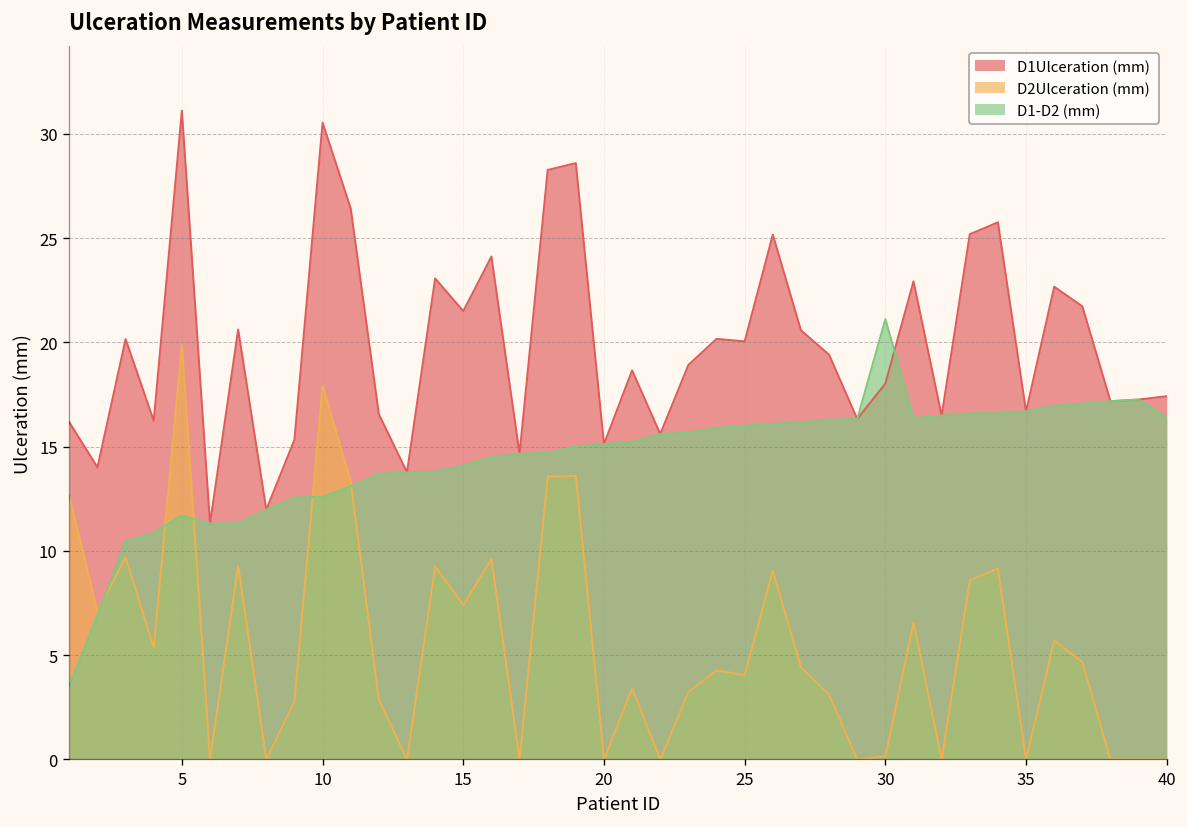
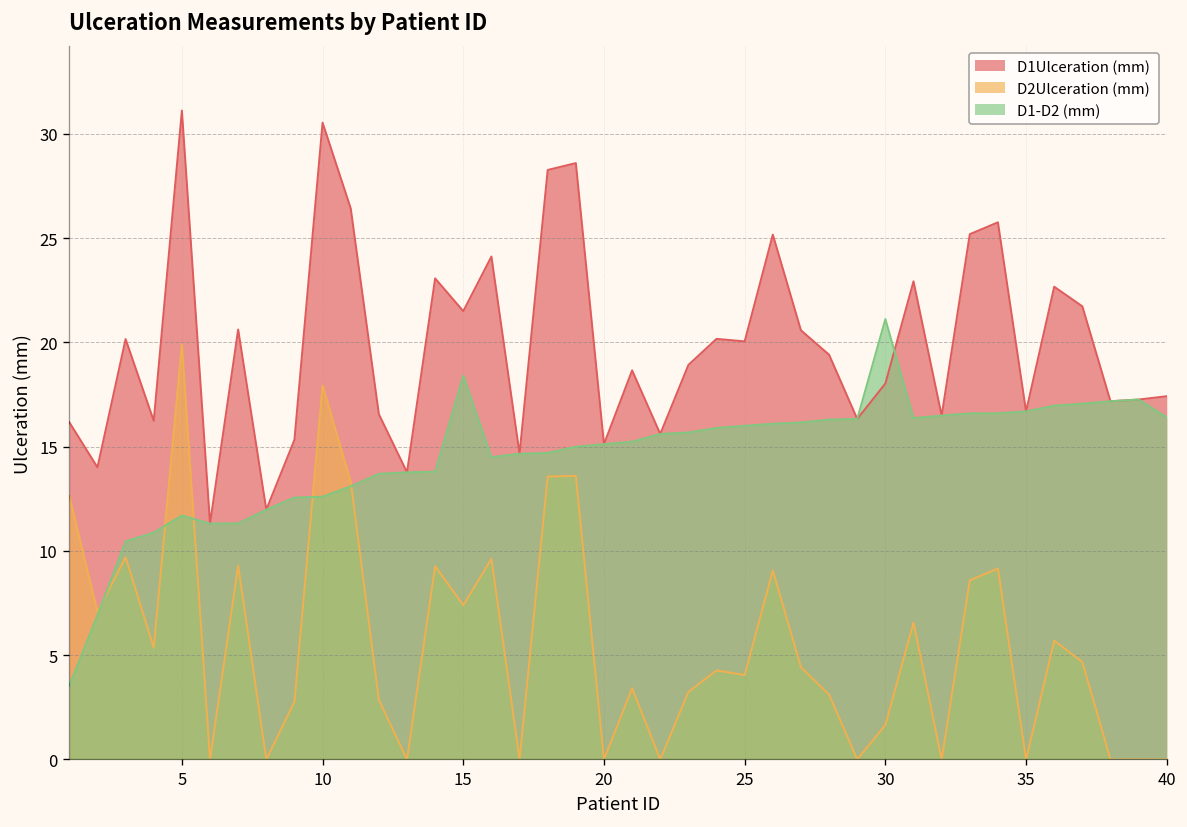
  {
    "D1Ulceration (mm)": {
      "5": 31.1,
      "10": 30.5,
      "15": 21.5,
      "25": 20.1,
      "30": 18.0,
      "40": 17.4
    },
    "D2Ulceration (mm)": {
      "5": 19.9,
      "10": 17.9,
      "15": 7.4,
      "20": 0.0,
      "25": 4.1,
-     "30": 0.1,
+     "30": 1.7,
      "35": 0.0,
      "40": 0.0
    },
    "D1-D2 (mm)": {
      "5": 11.7,
      "10": 12.6,
-     "15": 14.1,
+     "15": 18.4,
      "25": 16.0,
      "30": 21.1,
      "40": 16.4
    }
  }
